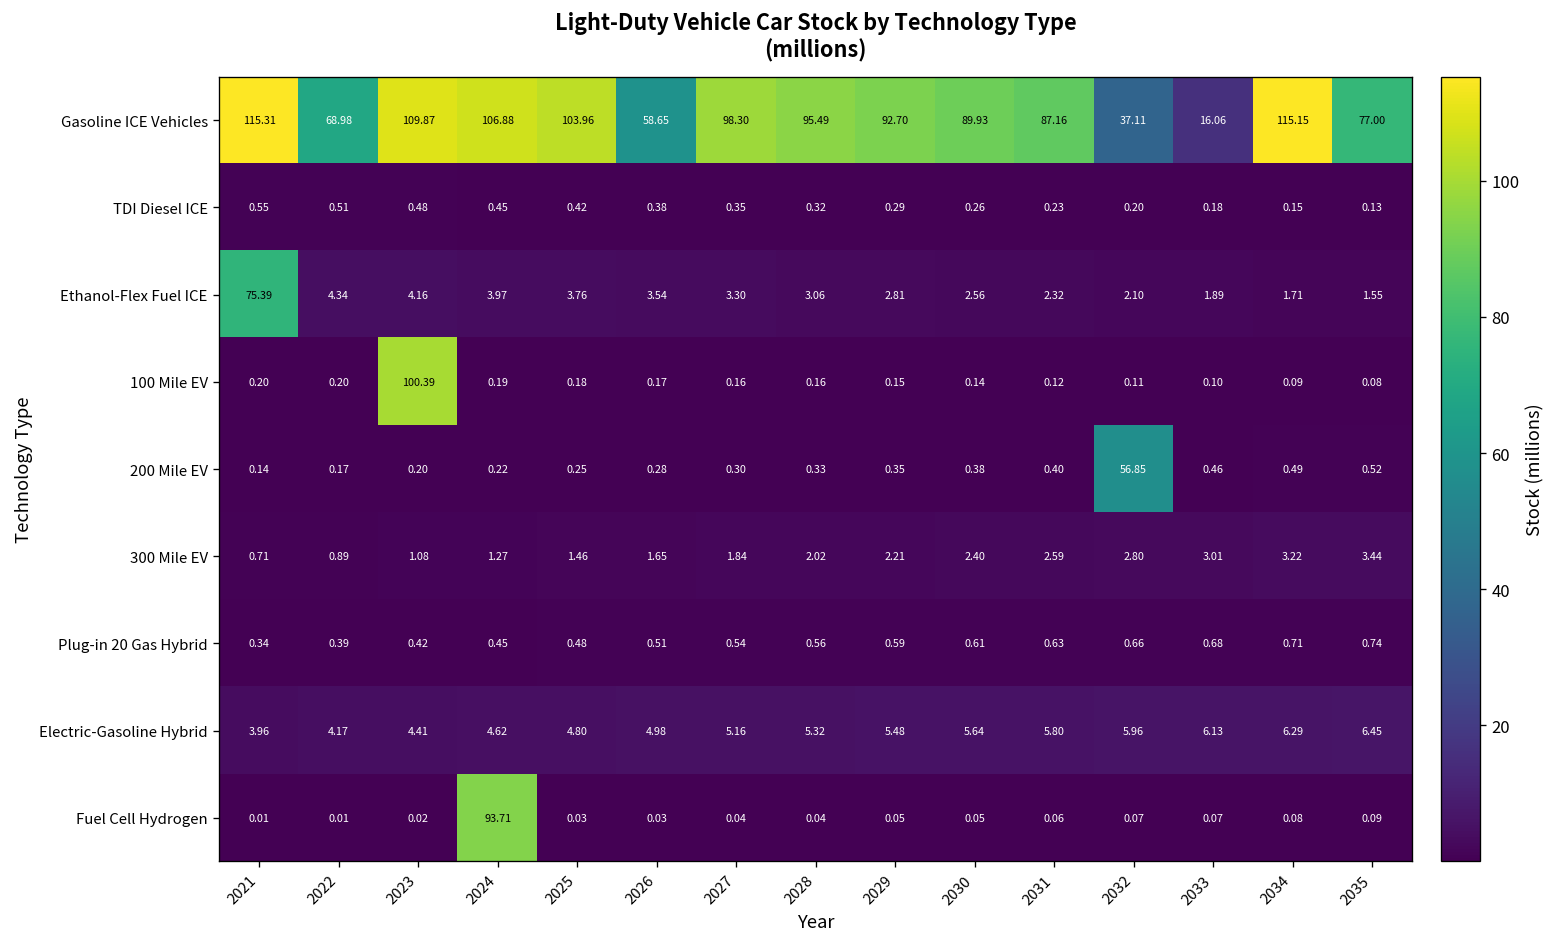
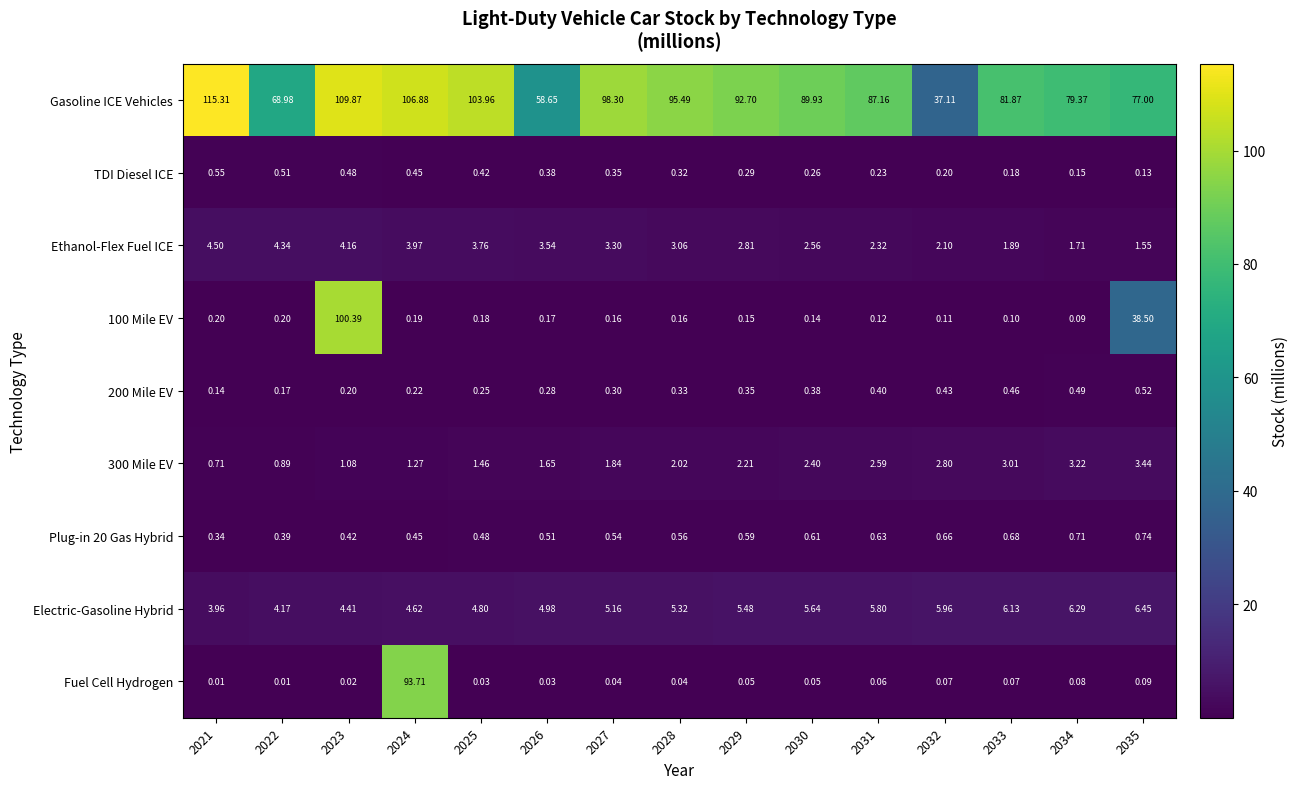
  {
    "Gasoline ICE Vehicles": {
      "2021": 115.31,
      "2022": 68.98,
      "2023": 109.87,
      "2024": 106.88,
      "2025": 103.96,
      "2026": 58.65,
      "2027": 98.30,
      "2028": 95.49,
      "2029": 92.70,
      "2030": 89.93,
      "2031": 87.16,
      "2032": 37.11,
-     "2033": 16.06,
-     "2034": 115.15,
+     "2033": 81.87,
+     "2034": 79.37,
      "2035": 77.00
    },
    "TDI Diesel ICE": {
      "2021": 0.55,
      "2022": 0.51,
      "2023": 0.48,
      "2024": 0.45,
      "2025": 0.42,
      "2026": 0.38,
      "2027": 0.35,
      "2028": 0.32,
      "2029": 0.29,
      "2030": 0.26,
      "2031": 0.23,
      "2032": 0.20,
      "2033": 0.18,
      "2034": 0.15,
      "2035": 0.13
    },
    "Ethanol-Flex Fuel ICE": {
-     "2021": 75.39,
+     "2021": 4.50,
      "2022": 4.34,
      "2023": 4.16,
      "2024": 3.97,
      "2025": 3.76,
      "2026": 3.54,
      "2027": 3.30,
      "2028": 3.06,
      "2029": 2.81,
      "2030": 2.56,
      "2031": 2.32,
      "2032": 2.10,
      "2033": 1.89,
      "2034": 1.71,
      "2035": 1.55
    },
    "100 Mile EV": {
      "2021": 0.20,
      "2022": 0.20,
      "2023": 100.39,
      "2024": 0.19,
      "2025": 0.18,
      "2026": 0.17,
      "2027": 0.16,
      "2028": 0.16,
      "2029": 0.15,
      "2030": 0.14,
      "2031": 0.12,
      "2032": 0.11,
      "2033": 0.10,
      "2034": 0.09,
-     "2035": 0.08
+     "2035": 38.50
    },
    "200 Mile EV": {
      "2021": 0.14,
      "2022": 0.17,
      "2023": 0.20,
      "2024": 0.22,
      "2025": 0.25,
      "2026": 0.28,
      "2027": 0.30,
      "2028": 0.33,
      "2029": 0.35,
      "2030": 0.38,
      "2031": 0.40,
-     "2032": 56.85,
+     "2032": 0.43,
      "2033": 0.46,
      "2034": 0.49,
      "2035": 0.52
    },
    "300 Mile EV": {
      "2021": 0.71,
      "2022": 0.89,
      "2023": 1.08,
      "2024": 1.27,
      "2025": 1.46,
      "2026": 1.65,
      "2027": 1.84,
      "2028": 2.02,
      "2029": 2.21,
      "2030": 2.40,
      "2031": 2.59,
      "2032": 2.80,
      "2033": 3.01,
      "2034": 3.22,
      "2035": 3.44
    },
    "Plug-in 20 Gas Hybrid": {
      "2021": 0.34,
      "2022": 0.39,
      "2023": 0.42,
      "2024": 0.45,
      "2025": 0.48,
      "2026": 0.51,
      "2027": 0.54,
      "2028": 0.56,
      "2029": 0.59,
      "2030": 0.61,
      "2031": 0.63,
      "2032": 0.66,
      "2033": 0.68,
      "2034": 0.71,
      "2035": 0.74
    },
    "Electric-Gasoline Hybrid": {
      "2021": 3.96,
      "2022": 4.17,
      "2023": 4.41,
      "2024": 4.62,
      "2025": 4.80,
      "2026": 4.98,
      "2027": 5.16,
      "2028": 5.32,
      "2029": 5.48,
      "2030": 5.64,
      "2031": 5.80,
      "2032": 5.96,
      "2033": 6.13,
      "2034": 6.29,
      "2035": 6.45
    },
    "Fuel Cell Hydrogen": {
      "2021": 0.01,
      "2022": 0.01,
      "2023": 0.02,
      "2024": 93.71,
      "2025": 0.03,
      "2026": 0.03,
      "2027": 0.04,
      "2028": 0.04,
      "2029": 0.05,
      "2030": 0.05,
      "2031": 0.06,
      "2032": 0.07,
      "2033": 0.07,
      "2034": 0.08,
      "2035": 0.09
    }
  }
